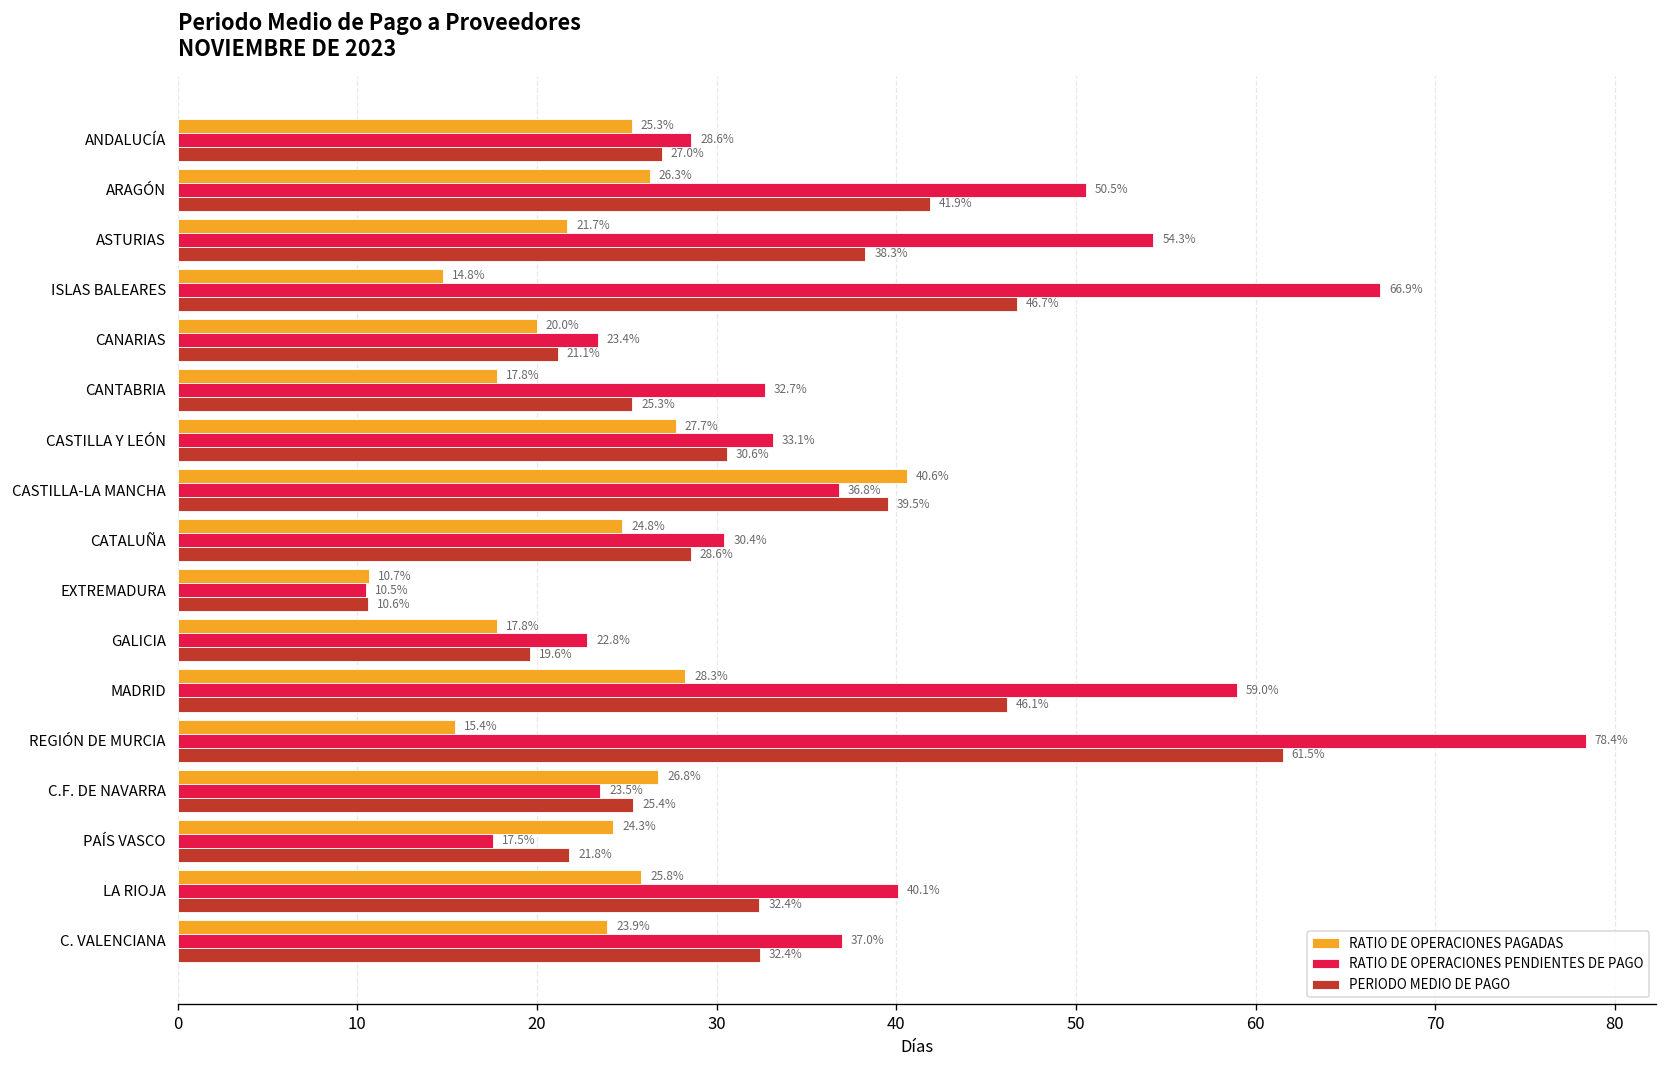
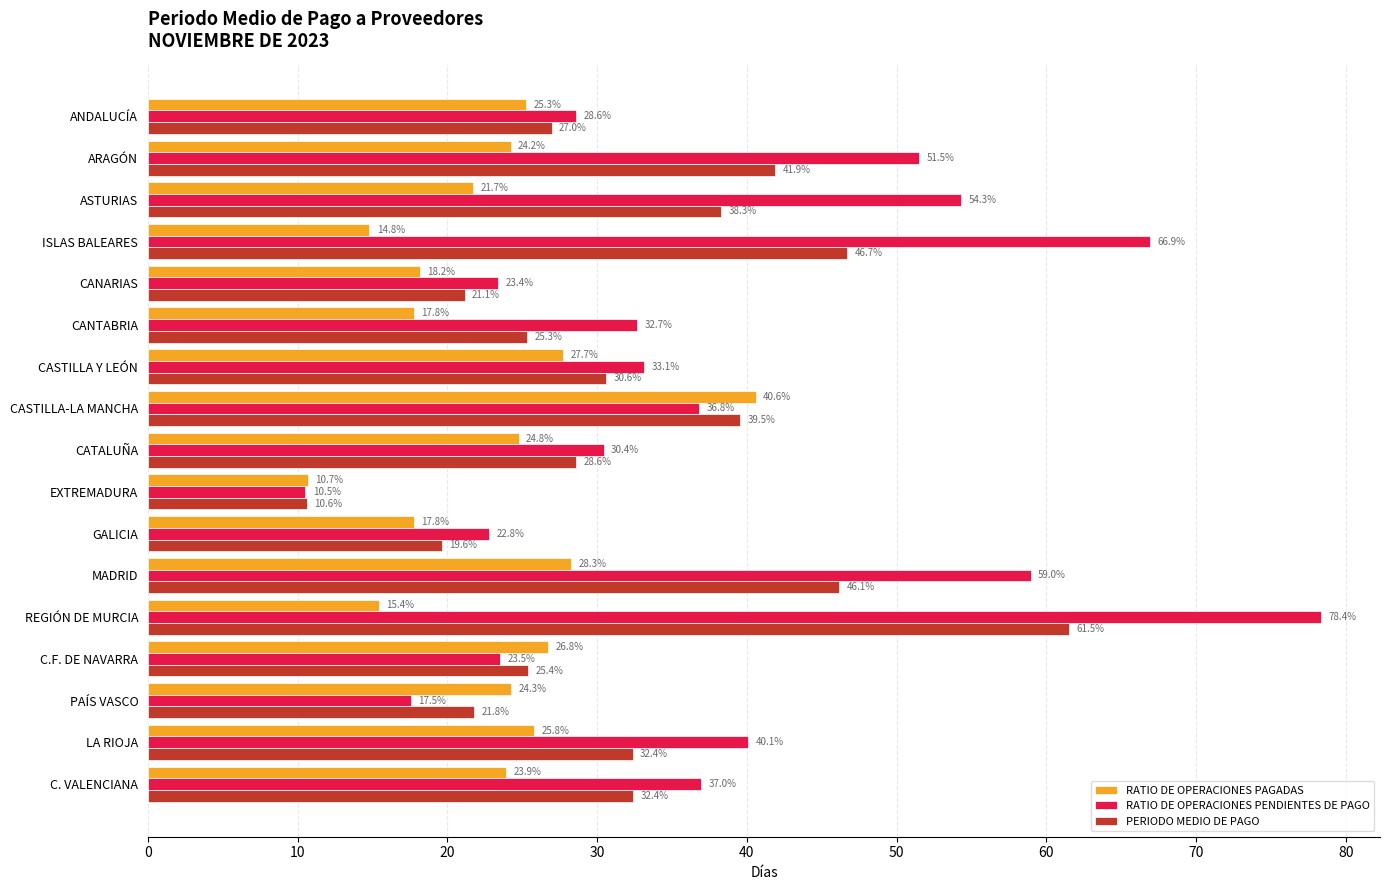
  {
    "RATIO DE OPERACIONES PAGADAS": {
      "ANDALUCÍA": "25.3%",
-     "ARAGÓN": "26.3%",
+     "ARAGÓN": "24.2%",
      "ASTURIAS": "21.7%",
      "ISLAS BALEARES": "14.8%",
-     "CANARIAS": "20.0%",
+     "CANARIAS": "18.2%",
      "CANTABRIA": "17.8%",
      "CASTILLA Y LEÓN": "27.7%",
      "CASTILLA-LA MANCHA": "40.6%",
      "CATALUÑA": "24.8%",
      "EXTREMADURA": "10.7%",
      "GALICIA": "17.8%",
      "MADRID": "28.3%",
      "REGIÓN DE MURCIA": "15.4%",
      "C.F. DE NAVARRA": "26.8%",
      "PAÍS VASCO": "24.3%",
      "LA RIOJA": "25.8%",
      "C. VALENCIANA": "23.9%"
    },
    "RATIO DE OPERACIONES PENDIENTES DE PAGO": {
      "ANDALUCÍA": "28.6%",
-     "ARAGÓN": "50.5%",
+     "ARAGÓN": "51.5%",
      "ASTURIAS": "54.3%",
      "ISLAS BALEARES": "66.9%",
      "CANARIAS": "23.4%",
      "CANTABRIA": "32.7%",
      "CASTILLA Y LEÓN": "33.1%",
      "CASTILLA-LA MANCHA": "36.8%",
      "CATALUÑA": "30.4%",
      "EXTREMADURA": "10.5%",
      "GALICIA": "22.8%",
      "MADRID": "59.0%",
      "REGIÓN DE MURCIA": "78.4%",
      "C.F. DE NAVARRA": "23.5%",
      "PAÍS VASCO": "17.5%",
      "LA RIOJA": "40.1%",
      "C. VALENCIANA": "37.0%"
    },
    "PERIODO MEDIO DE PAGO": {
      "ANDALUCÍA": "27.0%",
      "ARAGÓN": "41.9%",
      "ASTURIAS": "38.3%",
      "ISLAS BALEARES": "46.7%",
      "CANARIAS": "21.1%",
      "CANTABRIA": "25.3%",
      "CASTILLA Y LEÓN": "30.6%",
      "CASTILLA-LA MANCHA": "39.5%",
      "CATALUÑA": "28.6%",
      "EXTREMADURA": "10.6%",
      "GALICIA": "19.6%",
      "MADRID": "46.1%",
      "REGIÓN DE MURCIA": "61.5%",
      "C.F. DE NAVARRA": "25.4%",
      "PAÍS VASCO": "21.8%",
      "LA RIOJA": "32.4%",
      "C. VALENCIANA": "32.4%"
    }
  }
